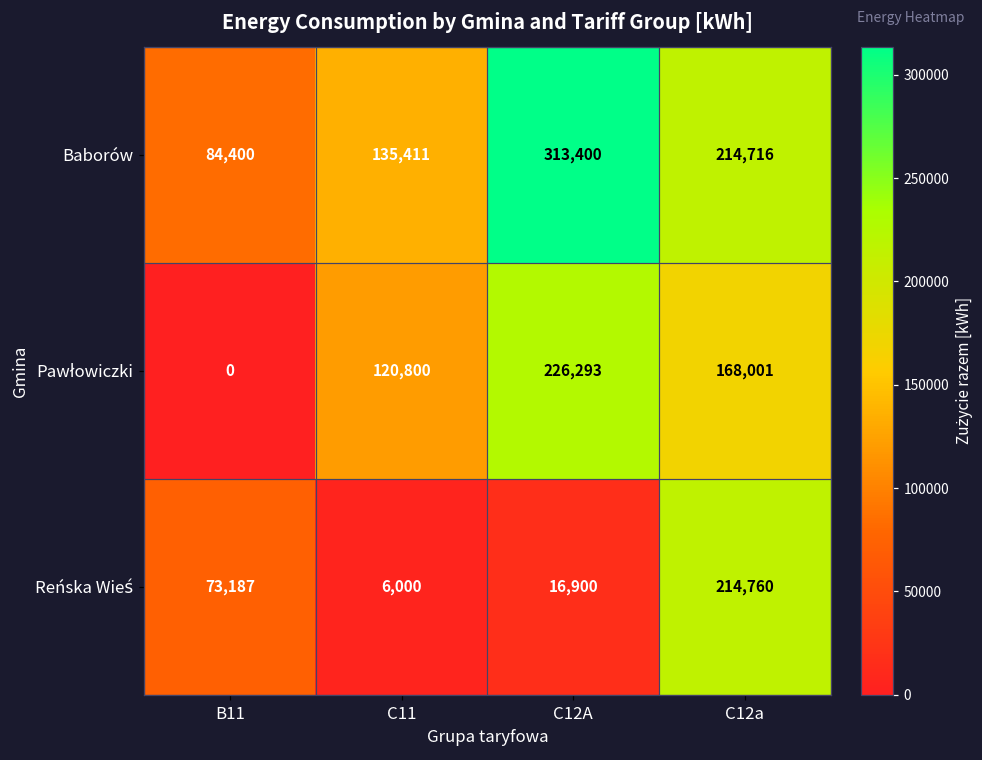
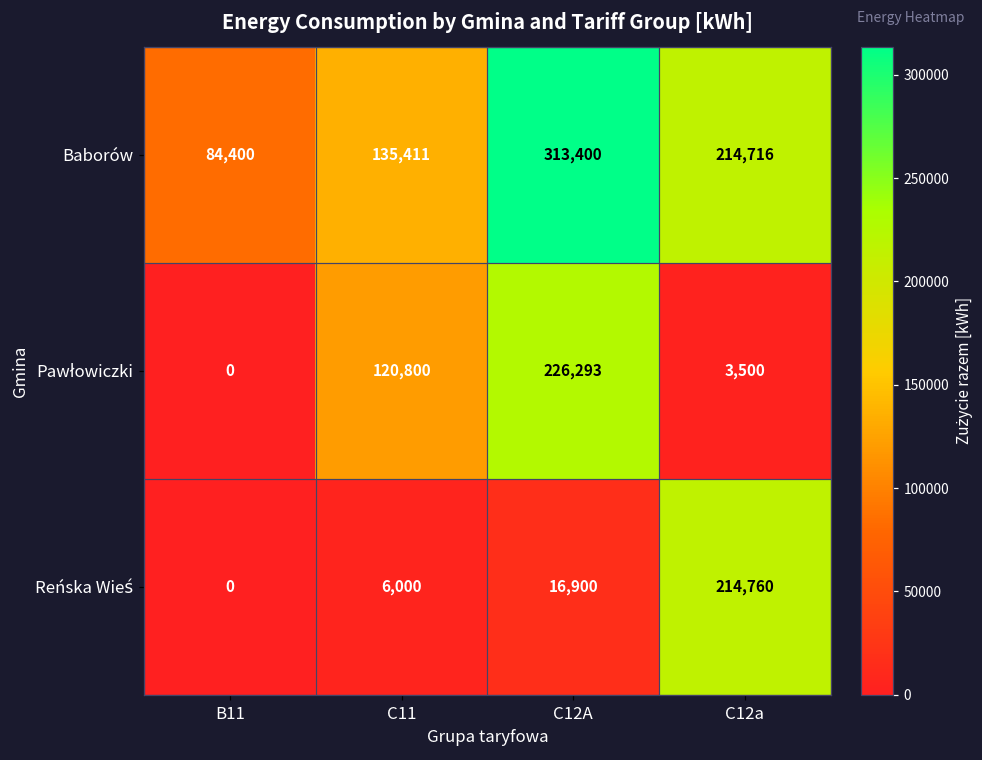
  {
    "Baborów": {
      "B11": "84,400",
      "C11": "135,411",
      "C12A": "313,400",
      "C12a": "214,716"
    },
    "Pawłowiczki": {
      "B11": "0",
      "C11": "120,800",
      "C12A": "226,293",
-     "C12a": "168,001"
+     "C12a": "3,500"
    },
    "Reńska Wieś": {
-     "B11": "73,187",
+     "B11": "0",
      "C11": "6,000",
      "C12A": "16,900",
      "C12a": "214,760"
    }
  }
